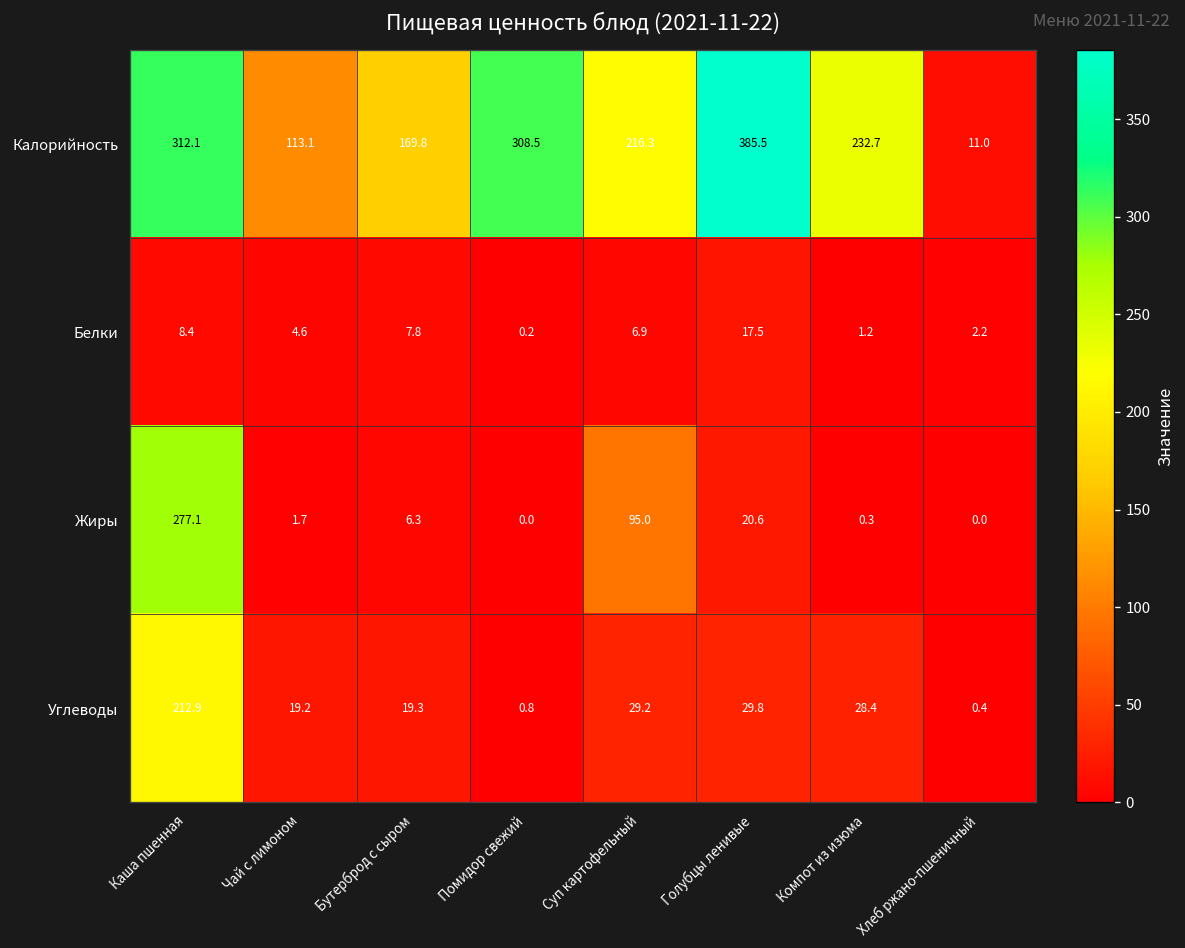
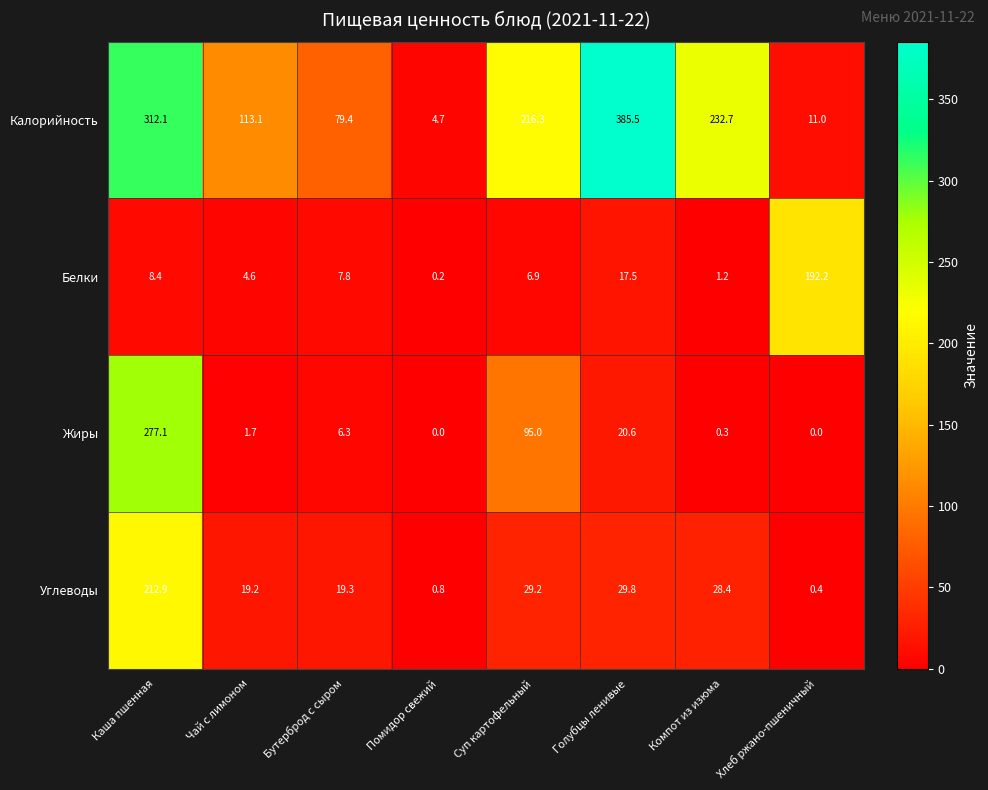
  {
    "Калорийность": {
      "Каша пшенная": 312.1,
      "Чай с лимоном": 113.1,
-     "Бутерброд с сыром": 169.8,
-     "Помидор свежий": 308.5,
+     "Бутерброд с сыром": 79.4,
+     "Помидор свежий": 4.7,
      "Суп картофельный": 216.3,
      "Голубцы ленивые": 385.5,
      "Компот из изюма": 232.7,
      "Хлеб ржано-пшеничный": 11.0
    },
    "Белки": {
      "Каша пшенная": 8.4,
      "Чай с лимоном": 4.6,
      "Бутерброд с сыром": 7.8,
      "Помидор свежий": 0.2,
      "Суп картофельный": 6.9,
      "Голубцы ленивые": 17.5,
      "Компот из изюма": 1.2,
-     "Хлеб ржано-пшеничный": 2.2
+     "Хлеб ржано-пшеничный": 192.2
    },
    "Жиры": {
      "Каша пшенная": 277.1,
      "Чай с лимоном": 1.7,
      "Бутерброд с сыром": 6.3,
      "Помидор свежий": 0.0,
      "Суп картофельный": 95.0,
      "Голубцы ленивые": 20.6,
      "Компот из изюма": 0.3,
      "Хлеб ржано-пшеничный": 0.0
    },
    "Углеводы": {
      "Каша пшенная": 212.9,
      "Чай с лимоном": 19.2,
      "Бутерброд с сыром": 19.3,
      "Помидор свежий": 0.8,
      "Суп картофельный": 29.2,
      "Голубцы ленивые": 29.8,
      "Компот из изюма": 28.4,
      "Хлеб ржано-пшеничный": 0.4
    }
  }
